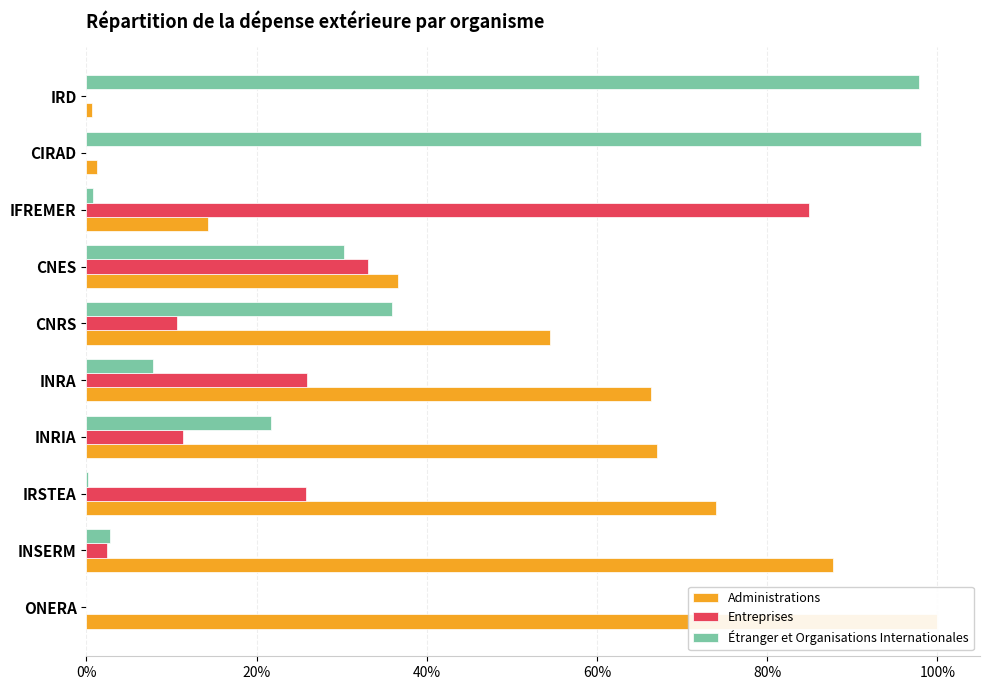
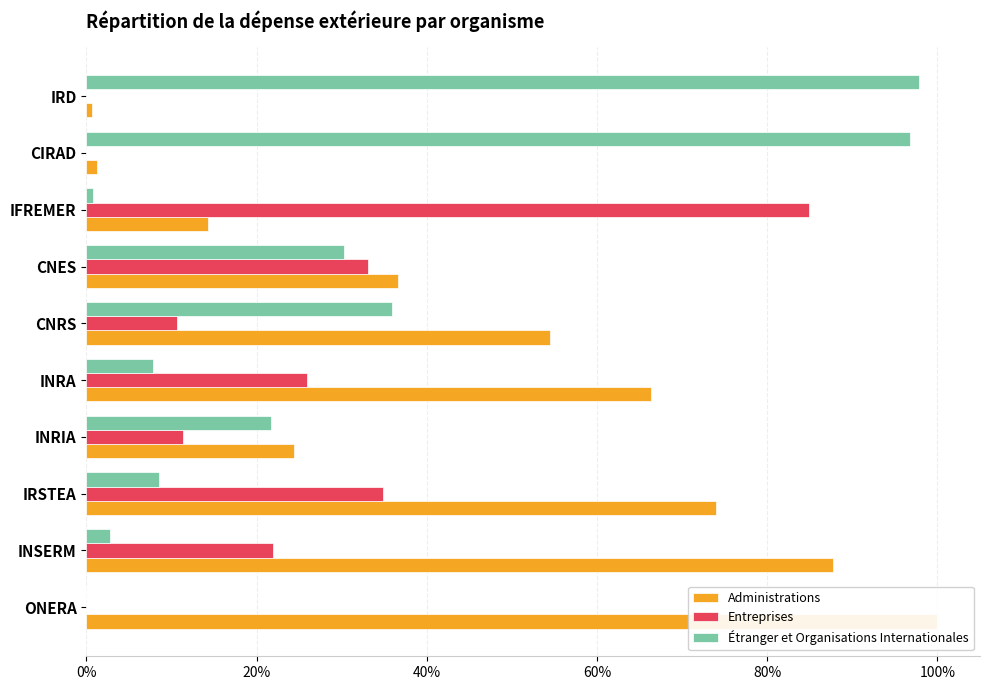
  {
    "Administrations": {
      "IRD": "1%",
      "CIRAD": "1%",
      "IFREMER": "14%",
      "CNES": "37%",
      "CNRS": "54%",
      "INRA": "66%",
-     "INRIA": "67%",
+     "INRIA": "24%",
      "IRSTEA": "74%",
      "INSERM": "88%"
    },
    "Entreprises": {
      "IRD": "0%",
      "CIRAD": "0%",
      "IFREMER": "85%",
      "CNES": "33%",
      "CNRS": "11%",
      "INRA": "26%",
      "INRIA": "11%",
-     "IRSTEA": "26%",
-     "INSERM": "2%",
+     "IRSTEA": "35%",
+     "INSERM": "22%",
      "ONERA": "0%"
    },
    "Étranger et Organisations Internationales": {
      "IRD": "98%",
-     "CIRAD": "98%",
+     "CIRAD": "97%",
      "IFREMER": "1%",
      "CNES": "30%",
      "CNRS": "36%",
      "INRA": "8%",
      "INRIA": "22%",
-     "IRSTEA": "0%",
+     "IRSTEA": "8%",
      "INSERM": "3%",
      "ONERA": "0%"
    }
  }
